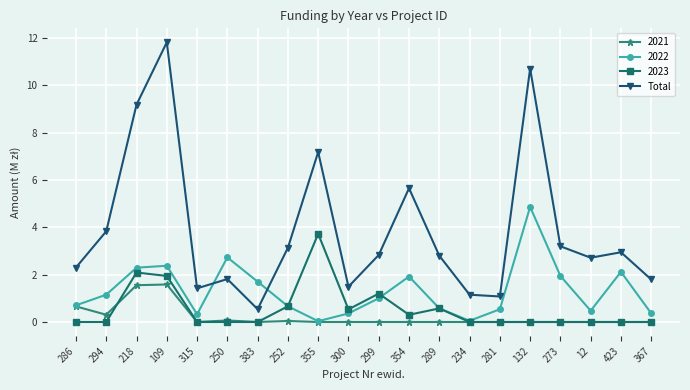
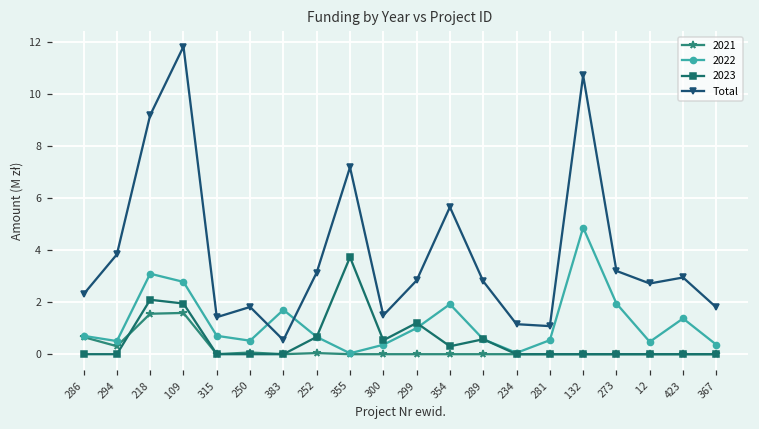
  {
    "2022": {
-     "294": 1.2,
-     "218": 2.3,
-     "109": 2.4,
-     "315": 0.3,
-     "250": 2.7,
+     "294": 0.5,
+     "218": 3.1,
+     "109": 2.8,
+     "315": 0.7,
+     "250": 0.5,
      "383": 1.7,
      "300": 0.4,
      "299": 1.0,
      "354": 1.9,
      "281": 0.5,
      "132": 4.9,
      "273": 1.9,
      "12": 0.5,
-     "423": 2.1,
+     "423": 1.4,
      "367": 0.4
    }
  }
